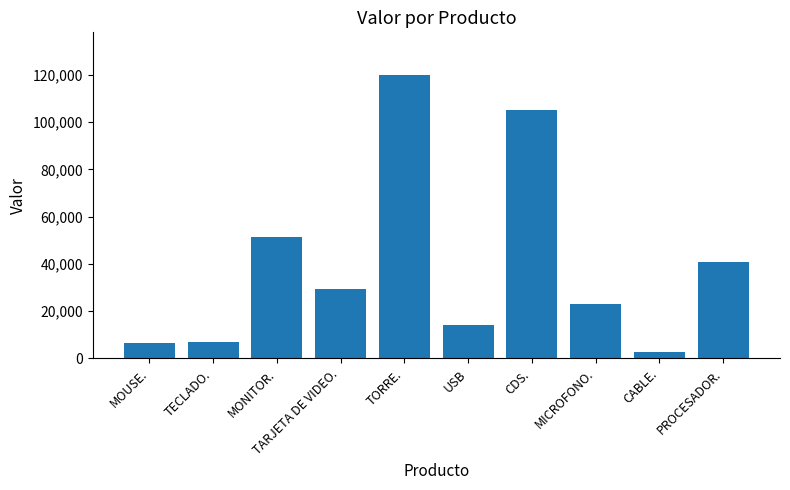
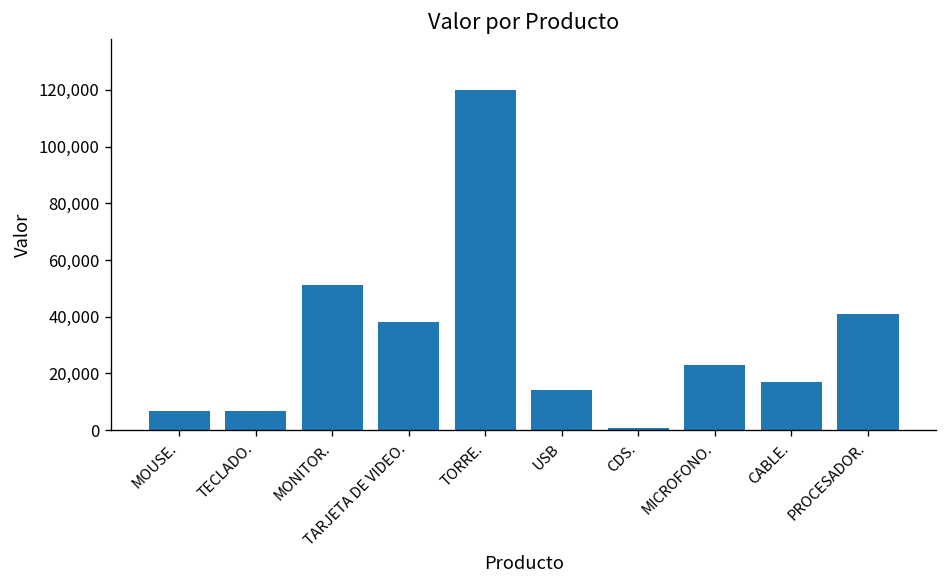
  {
    "MOUSE.": "7,000",
    "TECLADO.": "7,000",
    "MONITOR.": "51,000",
-   "TARJETA DE VIDEO.": "29,000",
+   "TARJETA DE VIDEO.": "38,000",
    "TORRE.": "120,000",
    "USB": "14,000",
-   "CDS.": "105,000",
+   "CDS.": "1,000",
    "MICROFONO.": "23,000",
-   "CABLE.": "3,000",
+   "CABLE.": "17,000",
    "PROCESADOR.": "41,000"
  }
